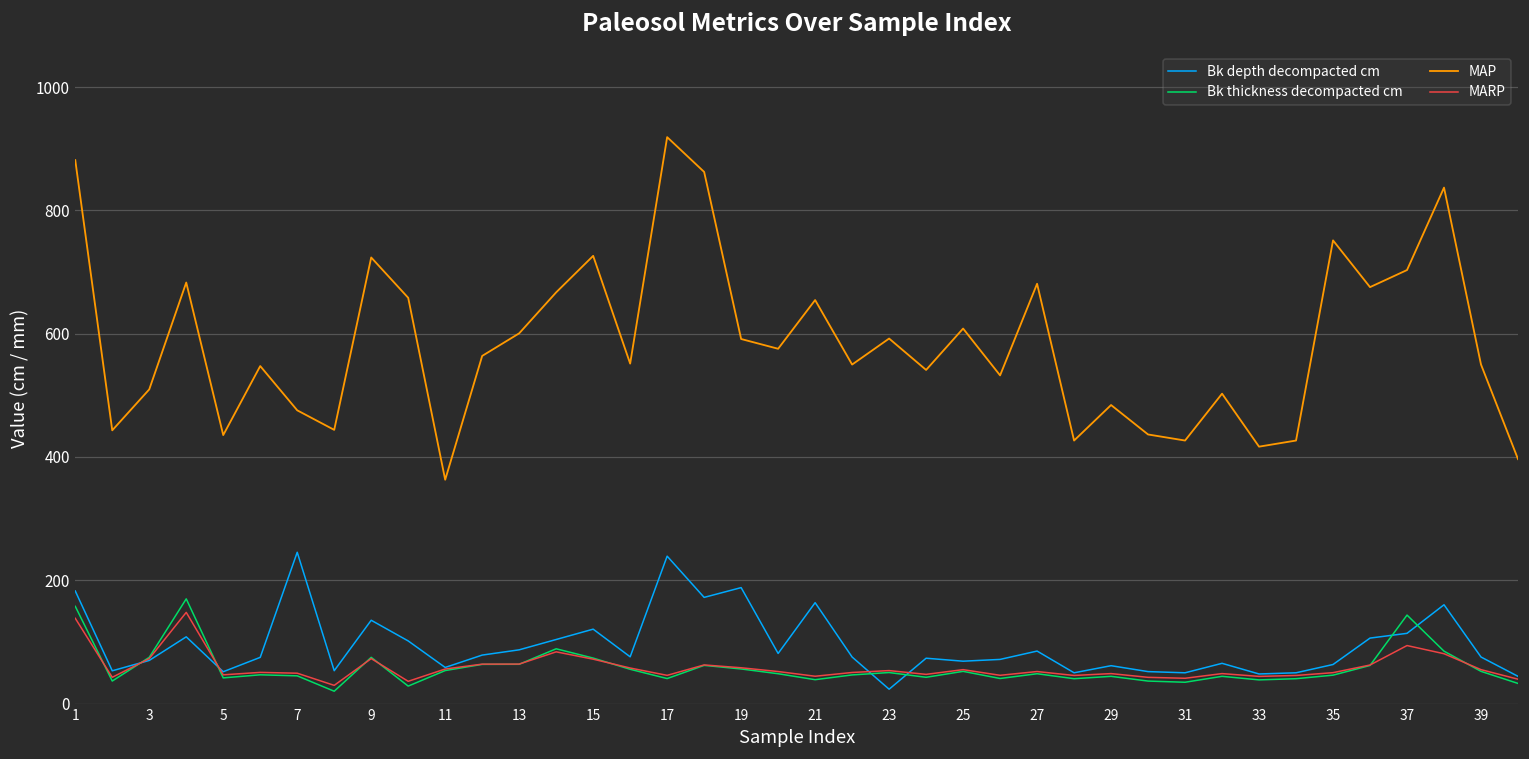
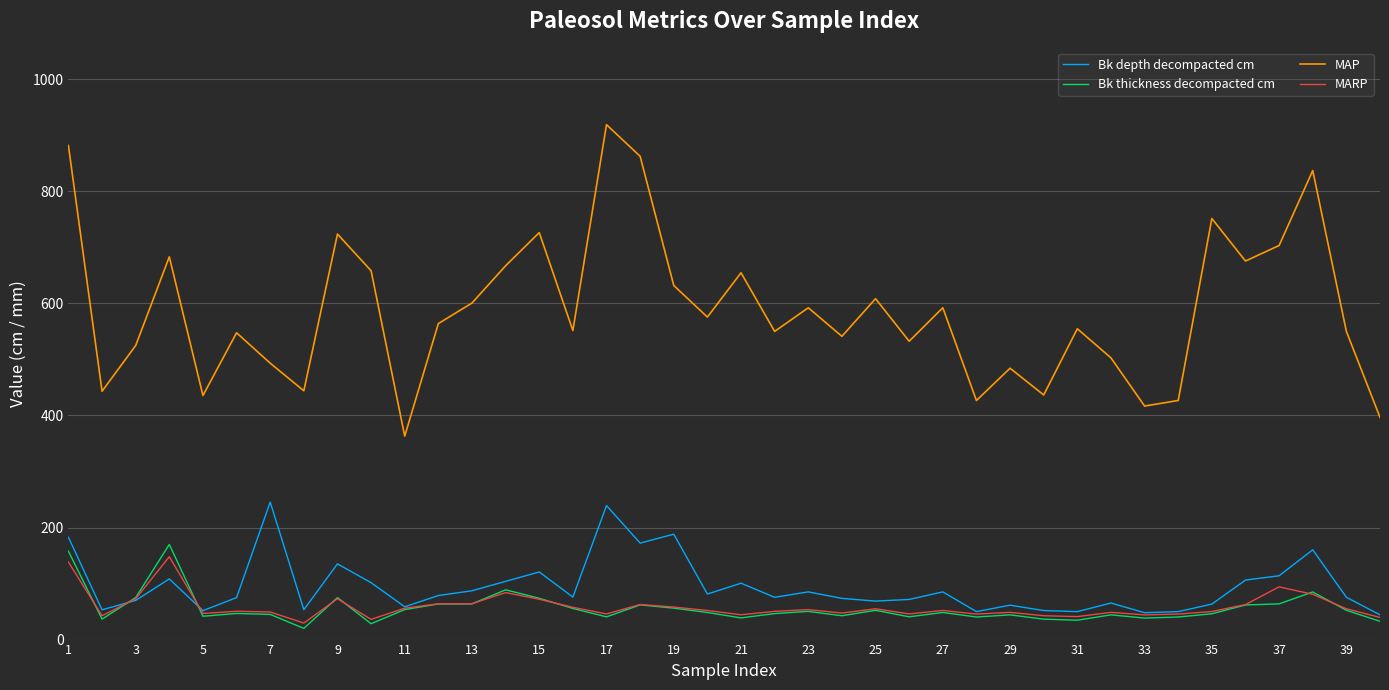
  {
    "Bk depth decompacted cm": {
      "1": 180,
      "5": 50,
      "7": 250,
      "9": 140,
      "13": 90,
      "15": 120,
      "17": 240,
      "19": 190,
-     "21": 160,
-     "23": 20,
+     "21": 100,
+     "23": 90,
      "25": 70,
      "27": 90,
      "29": 60,
      "31": 50,
      "35": 60,
      "37": 110,
      "39": 80
    },
    "Bk thickness decompacted cm": {
      "1": 160,
      "5": 40,
      "17": 40,
      "21": 40,
      "31": 30,
      "33": 40,
-     "37": 140
+     "37": 60
    },
    "MAP": {
      "1": 880,
-     "3": 510,
+     "3": 520,
      "5": 440,
-     "7": 480,
+     "7": 490,
      "9": 720,
      "11": 360,
      "13": 600,
      "15": 730,
      "17": 920,
-     "19": 590,
+     "19": 630,
      "21": 650,
      "23": 590,
      "25": 610,
-     "27": 680,
+     "27": 590,
      "29": 480,
-     "31": 430,
+     "31": 550,
      "33": 420,
      "35": 750,
      "37": 700,
      "39": 550
    },
    "MARP": {
      "1": 140,
      "5": 50,
      "17": 50,
      "21": 40,
      "31": 40,
      "37": 90
    }
  }
